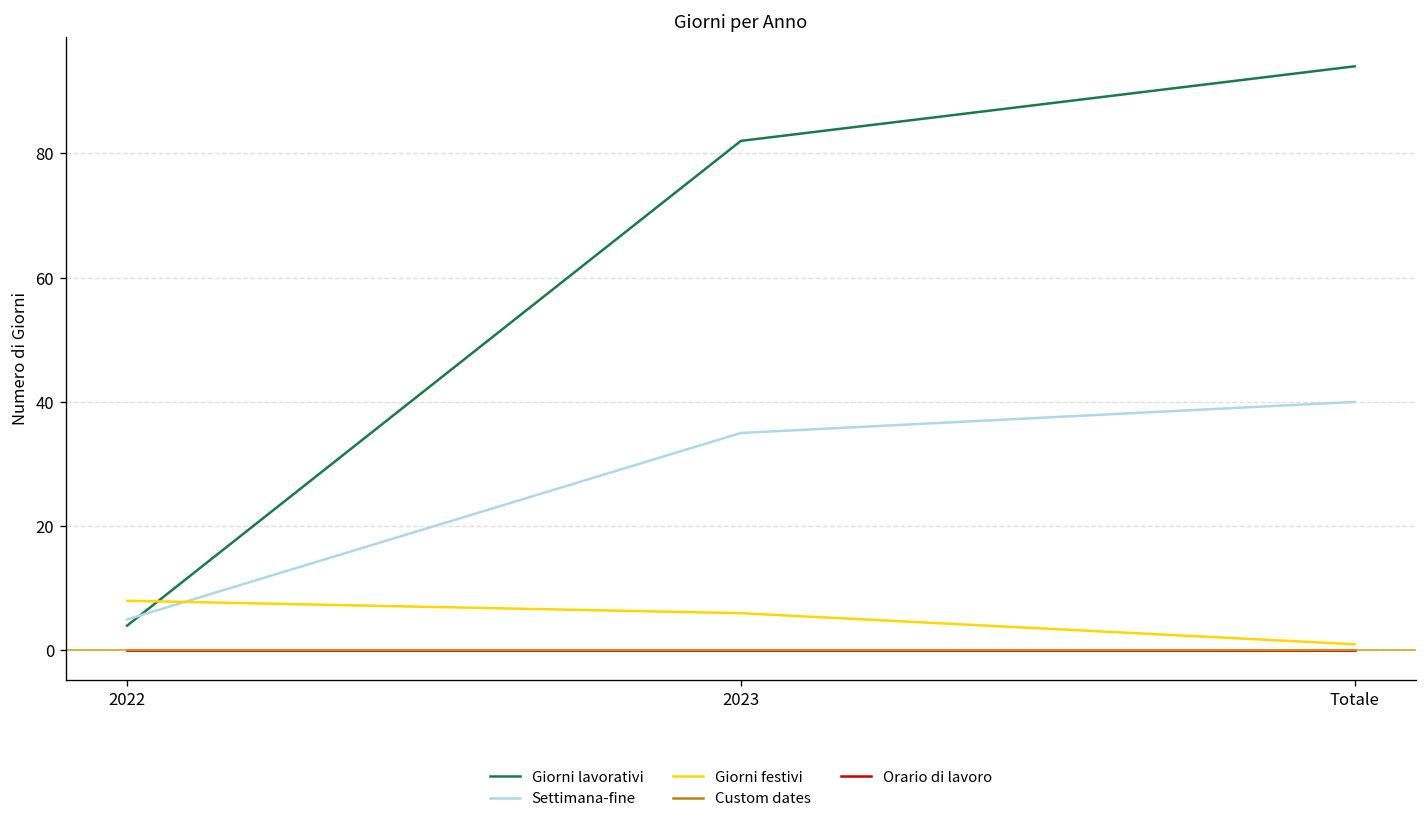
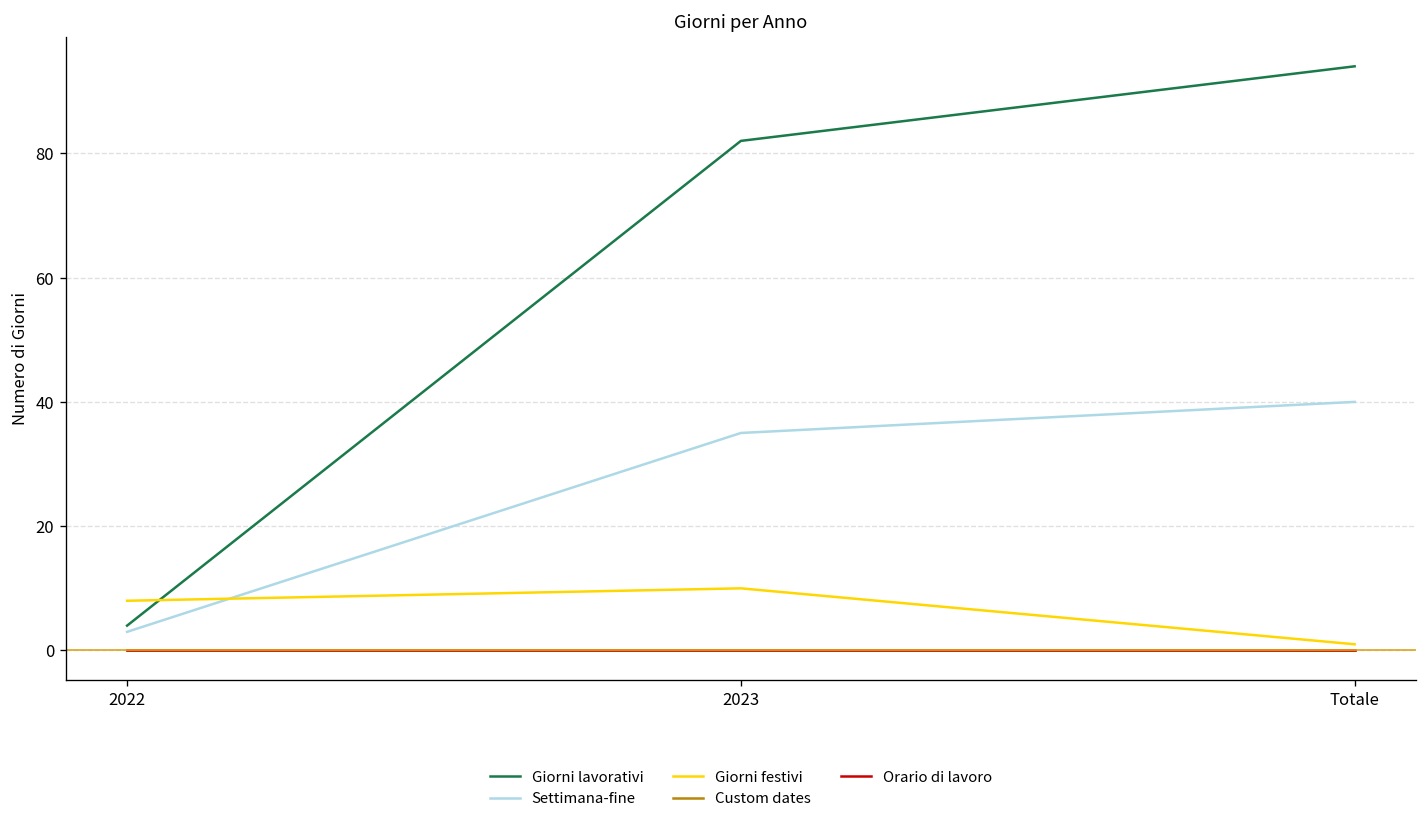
  {
    "Giorni lavorativi": {
      "2022": 4,
      "2023": 82,
      "Totale": 94
    },
    "Settimana-fine": {
-     "2022": 5,
+     "2022": 3,
      "2023": 35,
      "Totale": 40
    },
    "Giorni festivi": {
      "2022": 8,
-     "2023": 6,
+     "2023": 10,
      "Totale": 1
    },
    "Orario di lavoro": {
      "2022": 0,
      "2023": 0,
      "Totale": 0
    }
  }
